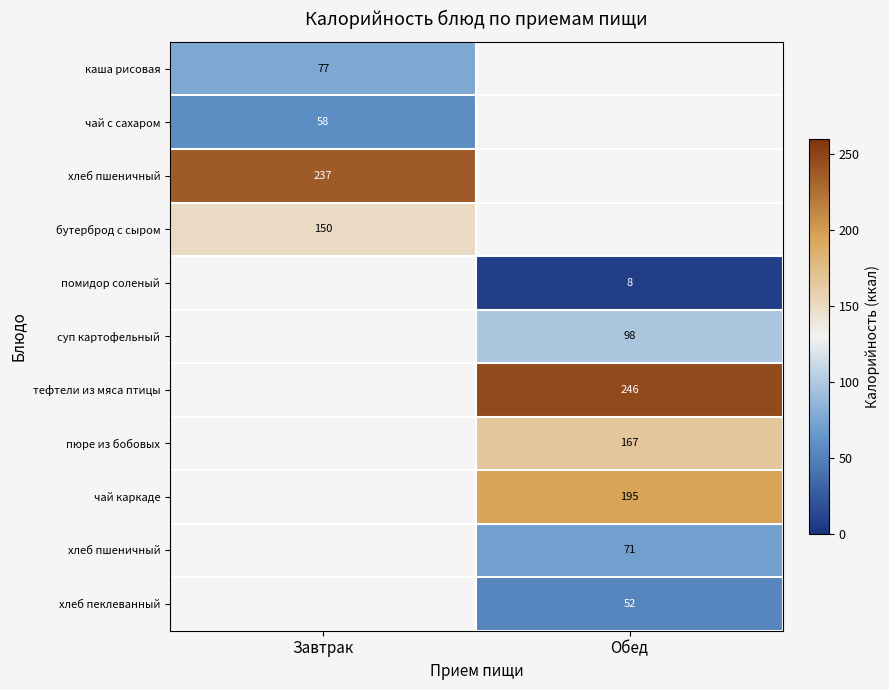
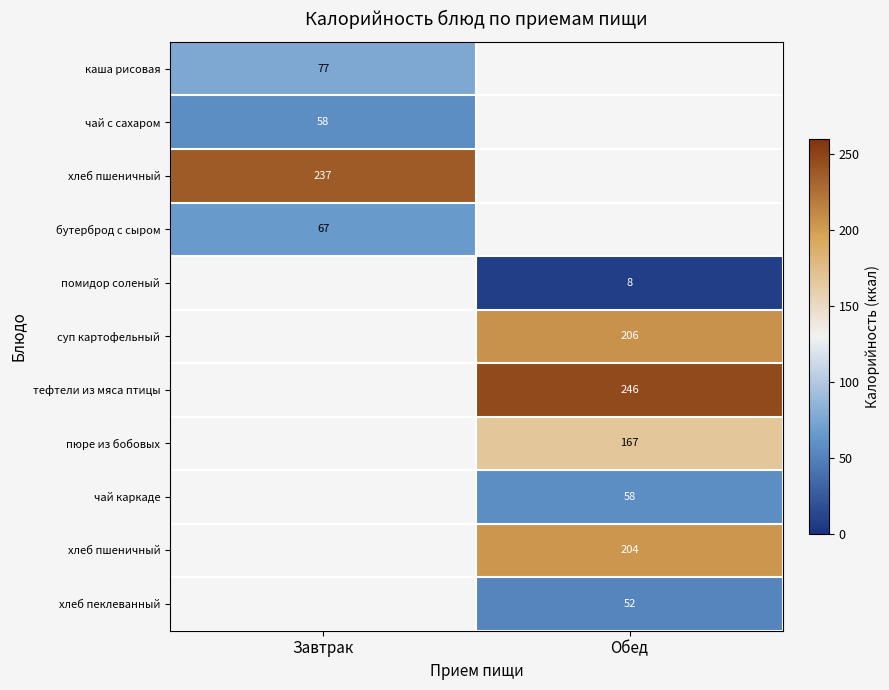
  {
    "каша рисовая": {
      "Завтрак": 77
    },
    "чай с сахаром": {
      "Завтрак": 58
    },
    "хлеб пшеничный": {
      "Завтрак": 237,
-     "Обед": 71
+     "Обед": 204
    },
    "бутерброд с сыром": {
-     "Завтрак": 150
+     "Завтрак": 67
    },
    "помидор соленый": {
      "Обед": 8
    },
    "суп картофельный": {
-     "Обед": 98
+     "Обед": 206
    },
    "тефтели из мяса птицы": {
      "Обед": 246
    },
    "пюре из бобовых": {
      "Обед": 167
    },
    "чай каркаде": {
-     "Обед": 195
+     "Обед": 58
    },
    "хлеб пеклеванный": {
      "Обед": 52
    }
  }
